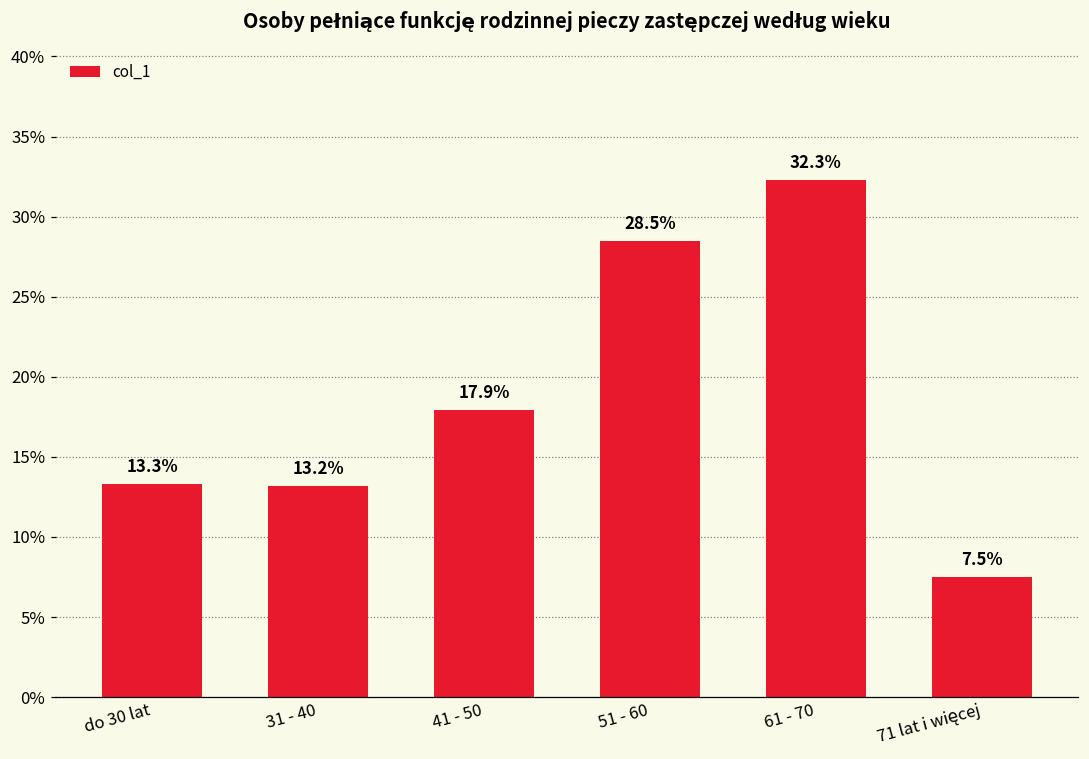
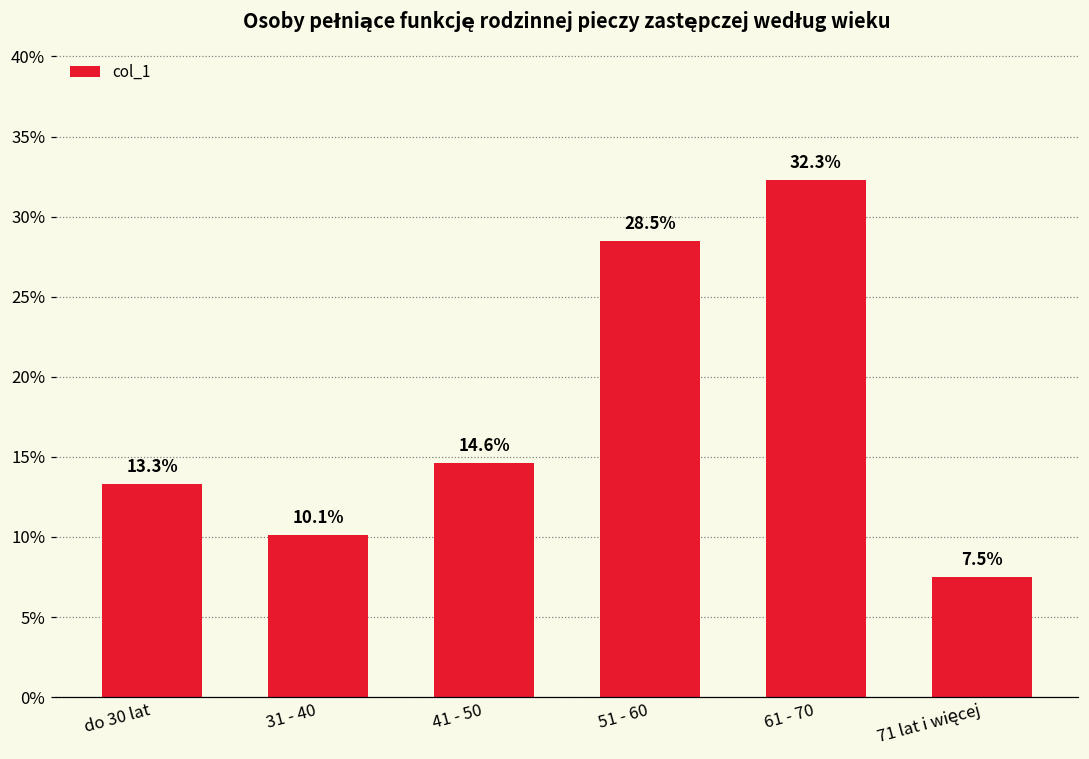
  {
    "do 30 lat": "13.3%",
-   "31 - 40": "13.2%",
-   "41 - 50": "17.9%",
+   "31 - 40": "10.1%",
+   "41 - 50": "14.6%",
    "51 - 60": "28.5%",
    "61 - 70": "32.3%",
    "71 lat i więcej": "7.5%"
  }
